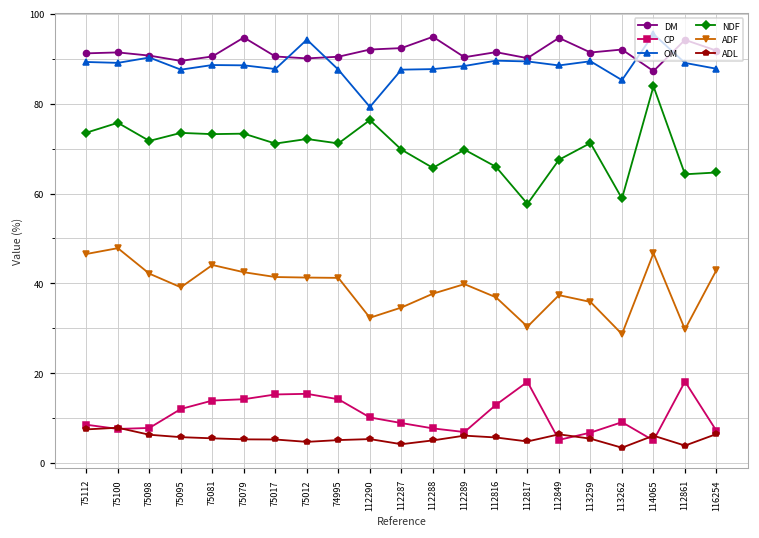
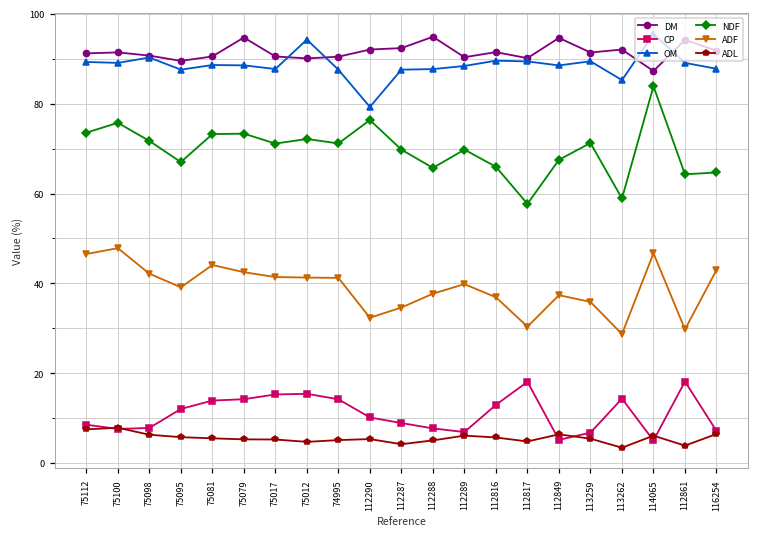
  {
    "DM": {
      "75112": 91,
      "75100": 91,
      "75095": 90,
      "75081": 91,
      "75079": 95,
      "75017": 91,
      "75012": 90,
      "74995": 90,
      "112290": 92,
      "112287": 92,
      "112288": 95,
      "112289": 90,
      "112816": 91,
      "112817": 90,
      "112849": 95,
      "113259": 91,
      "113262": 92,
      "114065": 87
    },
    "CP": {
      "75112": 9,
      "75098": 8,
      "75095": 12,
      "75081": 14,
      "75079": 14,
      "75017": 15,
      "75012": 15,
      "74995": 14,
      "112290": 10,
      "112287": 9,
      "112288": 8,
      "112289": 7,
      "112816": 13,
      "112817": 18,
      "112849": 5,
      "113259": 7,
-     "113262": 9,
+     "113262": 14,
      "114065": 5,
      "112861": 18,
      "116254": 7
    },
    "OM": {
      "75112": 89,
      "75100": 89,
      "75095": 88,
      "75081": 89,
      "75079": 89,
      "75017": 88,
      "75012": 94,
      "74995": 88,
      "112290": 79,
      "112287": 88,
      "112288": 88,
      "112289": 88,
      "112816": 90,
      "112817": 89,
      "112849": 89,
      "113259": 89,
      "113262": 85,
      "116254": 88
    },
    "NDF": {
      "75112": 74,
      "75100": 76,
      "75098": 72,
-     "75095": 74,
+     "75095": 67,
      "75081": 73,
      "75079": 73,
      "75017": 71,
      "75012": 72,
      "74995": 71,
      "112290": 76,
      "112287": 70,
      "112288": 66,
      "112289": 70,
      "112816": 66,
      "112817": 58,
      "112849": 68,
      "113259": 71,
      "113262": 59,
      "114065": 84,
      "112861": 64,
      "116254": 65
    },
    "ADF": {
      "75112": 47,
      "75100": 48,
      "75098": 42,
      "75095": 39,
      "75081": 44,
      "75079": 42,
      "75017": 41,
      "75012": 41,
      "74995": 41,
      "112290": 32,
      "112287": 35,
      "112288": 38,
      "112289": 40,
      "112816": 37,
      "112817": 30,
      "112849": 37,
      "113259": 36,
      "113262": 29,
      "114065": 47,
      "112861": 30,
      "116254": 43
    },
    "ADL": {
      "75112": 7,
      "75098": 6,
      "75095": 6,
      "75081": 5,
      "75079": 5,
      "75017": 5,
      "75012": 5,
      "74995": 5,
      "112290": 5,
      "112287": 4,
      "112288": 5,
      "112289": 6,
      "112816": 6,
      "112817": 5,
      "112849": 6,
      "113259": 5,
      "113262": 3,
      "114065": 6,
      "112861": 4,
      "116254": 6
    }
  }
